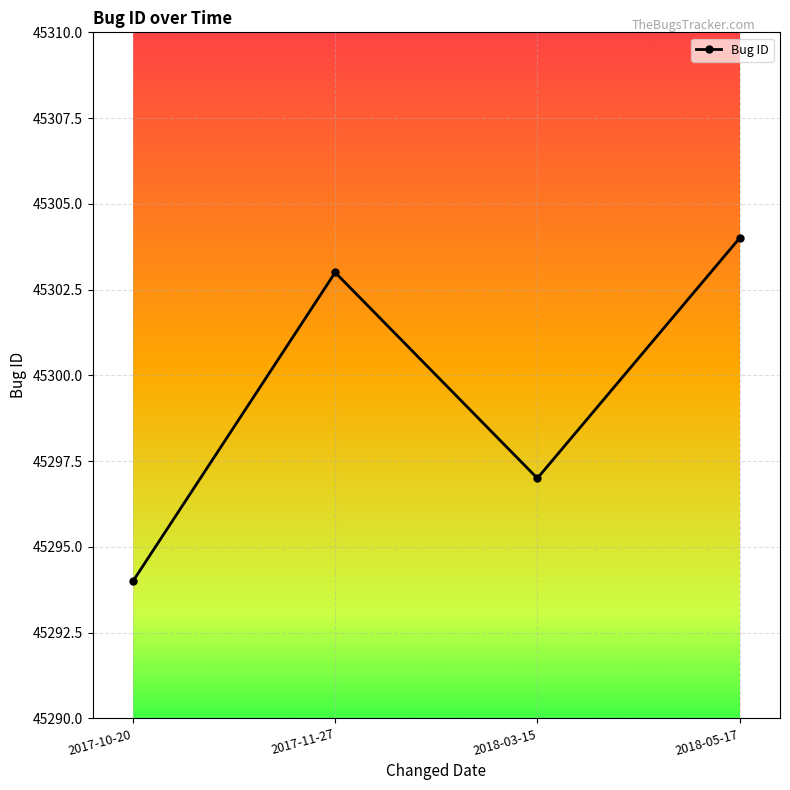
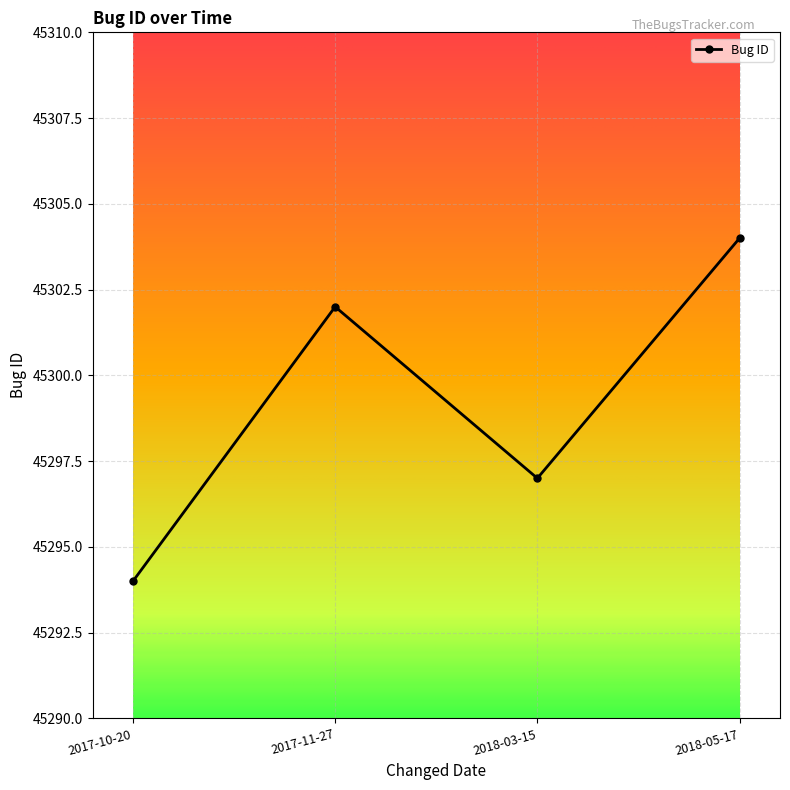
  {
    "2017-10-20": 45294,
-   "2017-11-27": 45303,
+   "2017-11-27": 45302,
    "2018-03-15": 45297,
    "2018-05-17": 45304
  }
